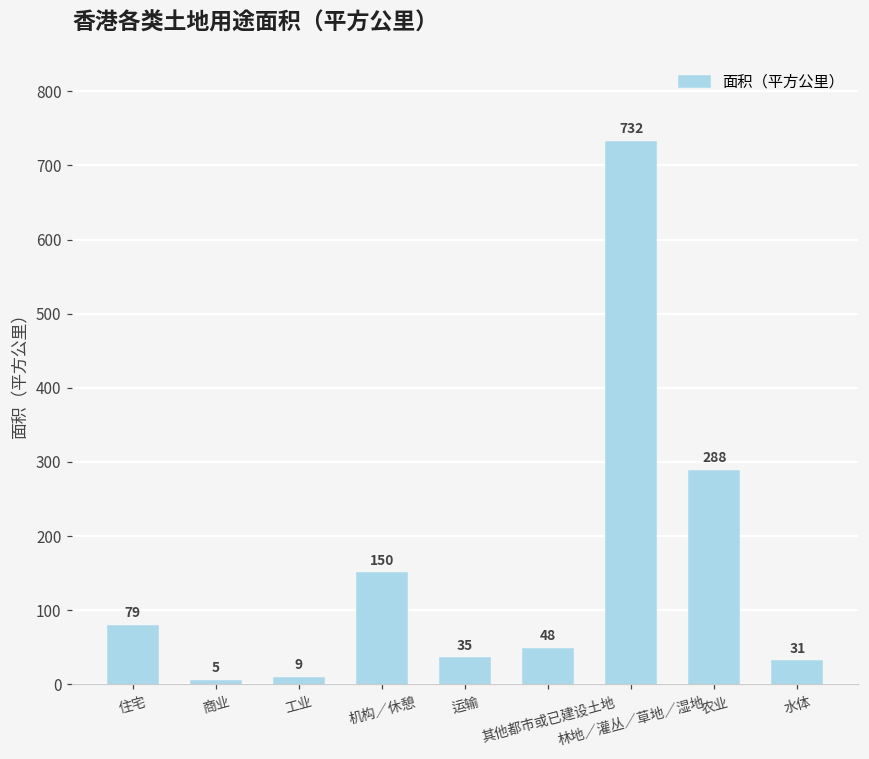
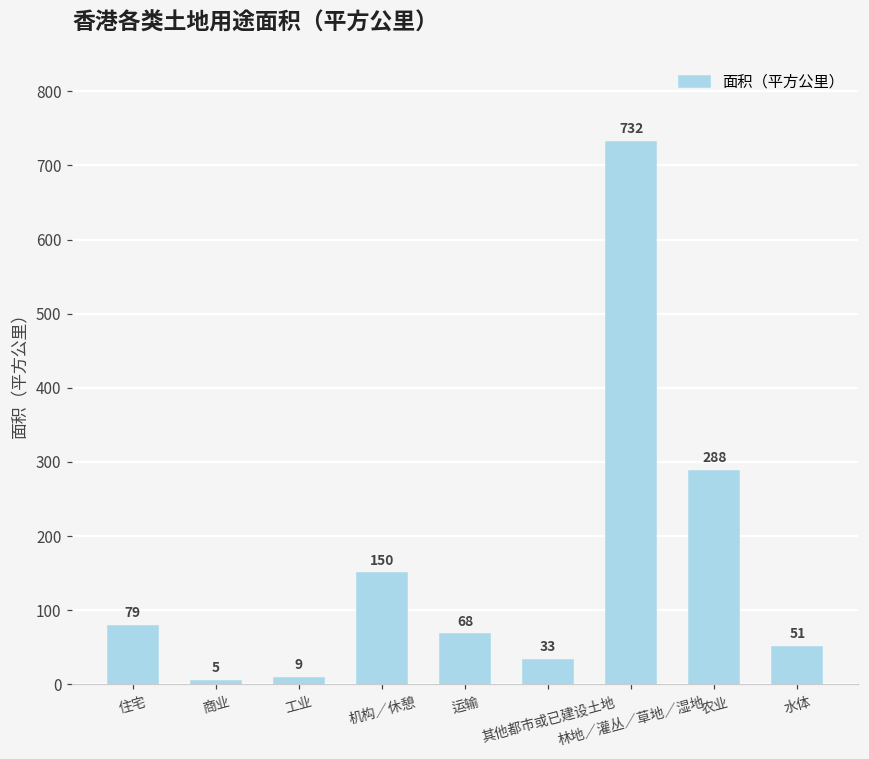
  {
    "住宅": 79,
    "商业": 5,
    "工业": 9,
    "机构／休憩": 150,
-   "运输": 35,
-   "其他都市或已建设土地": 48,
+   "运输": 68,
+   "其他都市或已建设土地": 33,
    "林地／灌丛／草地／湿地": 732,
    "农业": 288,
-   "水体": 31
+   "水体": 51
  }
